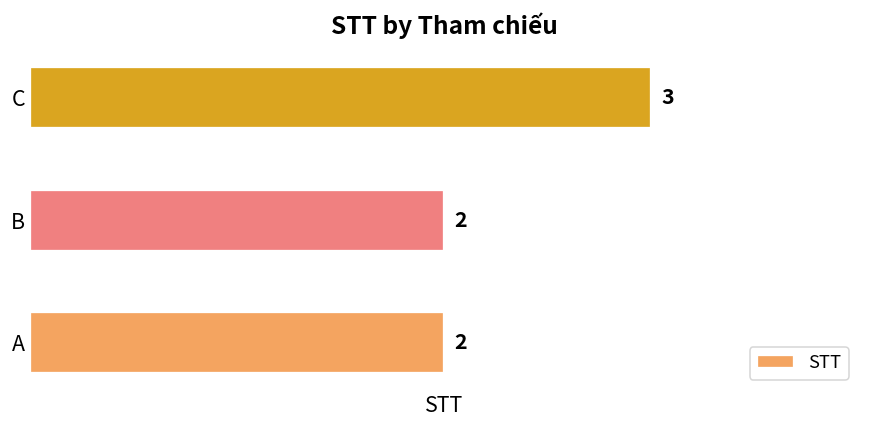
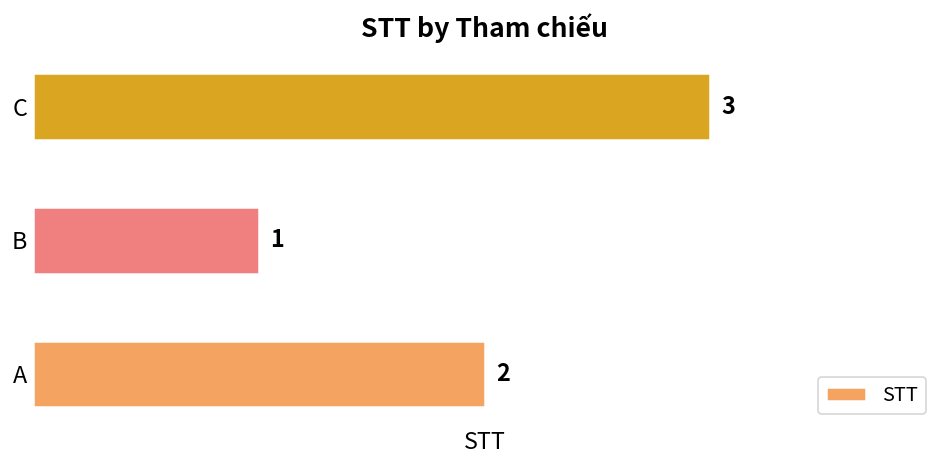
  {
    "C": 3,
-   "B": 2,
+   "B": 1,
    "A": 2
  }
